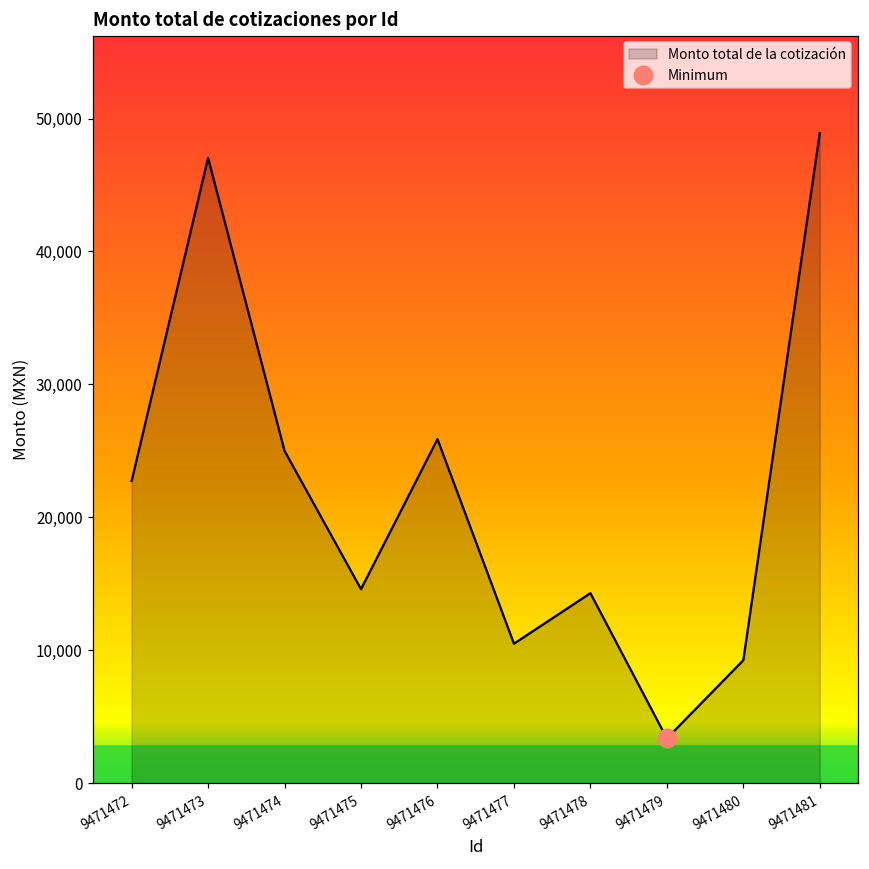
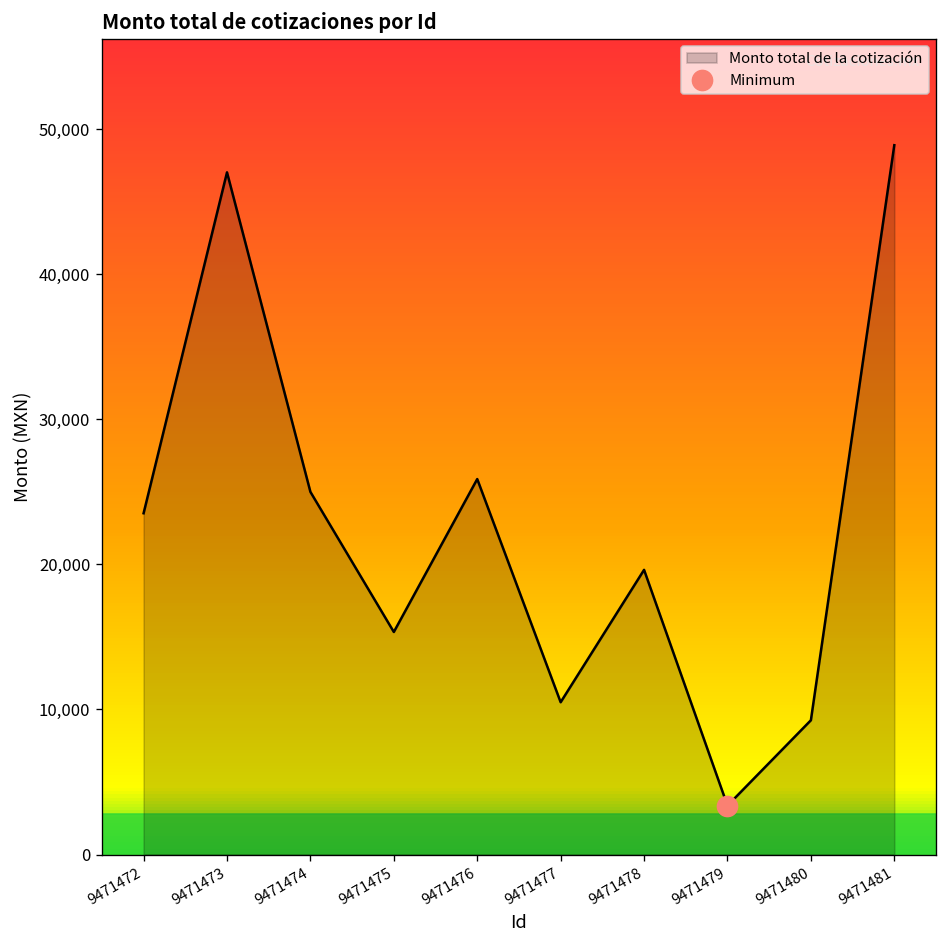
  {
    "Monto total de la cotización": {
-     "9471472": "22,700",
+     "9471472": "23,500",
      "9471473": "47,000",
      "9471474": "25,000",
-     "9471475": "14,600",
+     "9471475": "15,300",
      "9471476": "25,900",
      "9471477": "10,500",
-     "9471478": "14,300",
+     "9471478": "19,600",
      "9471480": "9,300",
      "9471481": "48,900"
    }
  }
